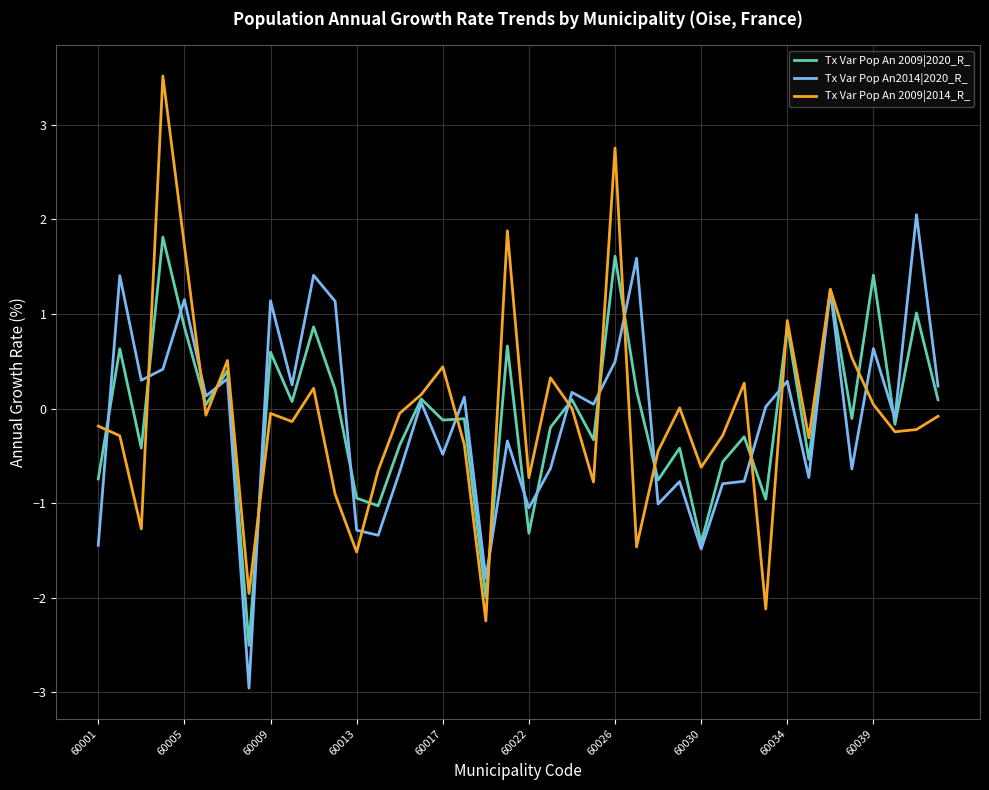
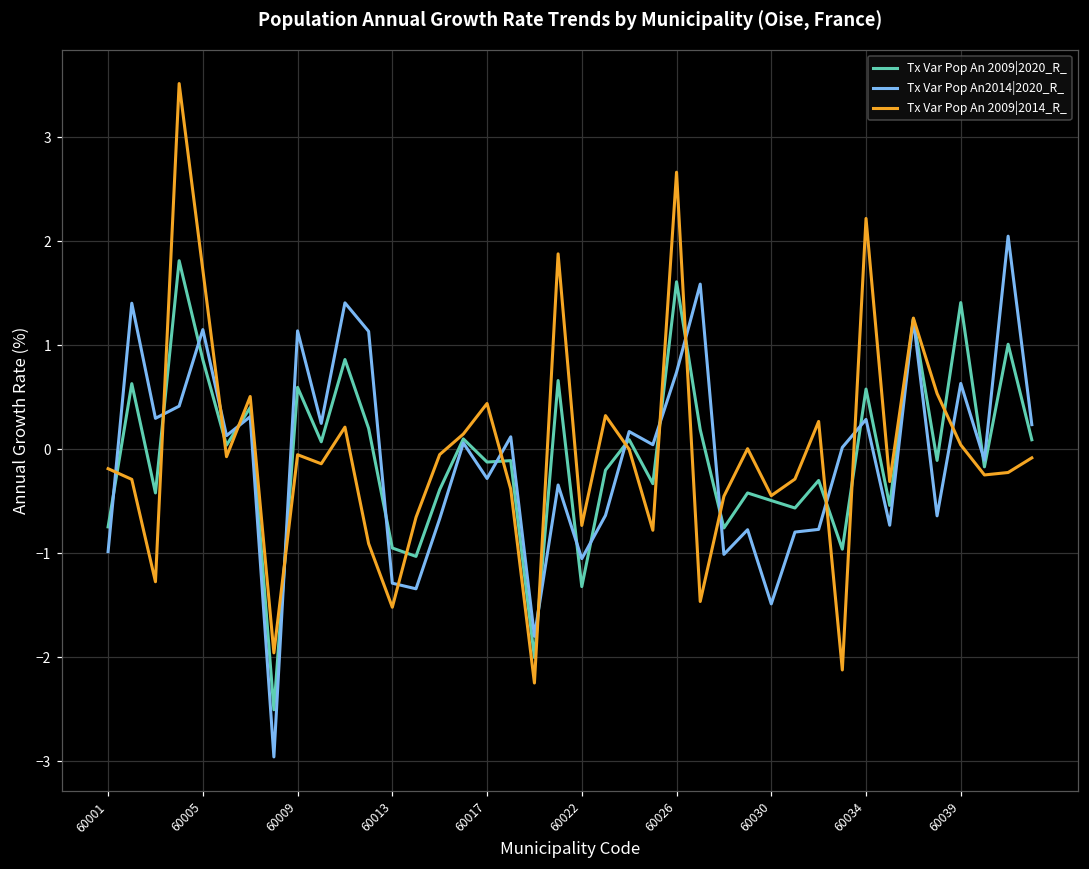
  {
    "Tx Var Pop An 2009|2020_R_": {
      "60001": -0.7,
      "60005": 0.9,
      "60009": 0.6,
      "60013": -0.9,
      "60017": -0.1,
      "60022": -1.3,
      "60026": 1.6,
-     "60030": -1.4,
-     "60034": 0.9,
+     "60030": -0.5,
+     "60034": 0.6,
      "60039": 1.4
    },
    "Tx Var Pop An2014|2020_R_": {
-     "60001": -1.4,
+     "60001": -1.0,
      "60005": 1.2,
      "60009": 1.1,
      "60013": -1.3,
-     "60017": -0.5,
+     "60017": -0.3,
      "60022": -1.1,
-     "60026": 0.5,
+     "60026": 0.7,
      "60030": -1.5,
      "60034": 0.3,
      "60039": 0.6
    },
    "Tx Var Pop An 2009|2014_R_": {
      "60001": -0.2,
      "60005": 1.7,
      "60009": -0.1,
      "60013": -1.5,
      "60017": 0.4,
      "60022": -0.7,
-     "60026": 2.8,
-     "60030": -0.6,
-     "60034": 0.9,
+     "60026": 2.7,
+     "60030": -0.4,
+     "60034": 2.2,
      "60039": 0.0
    }
  }
